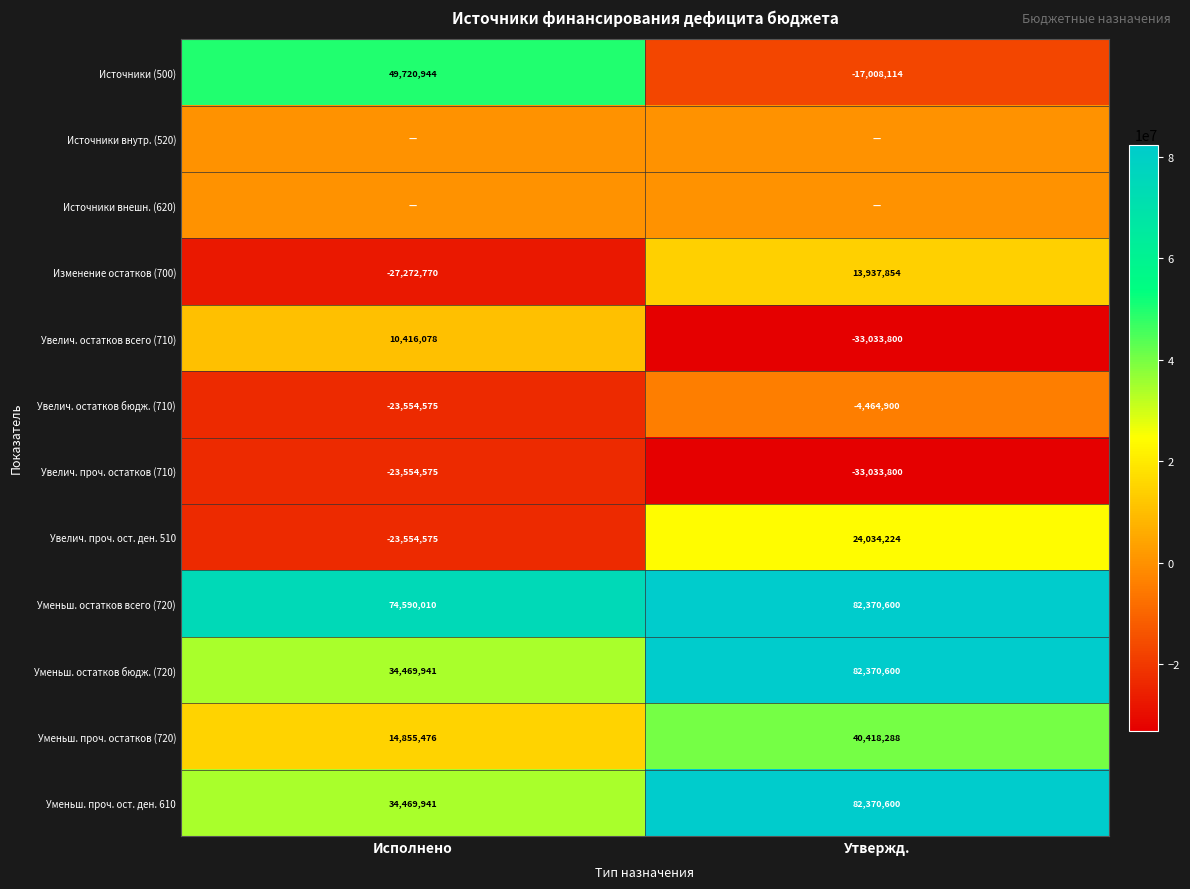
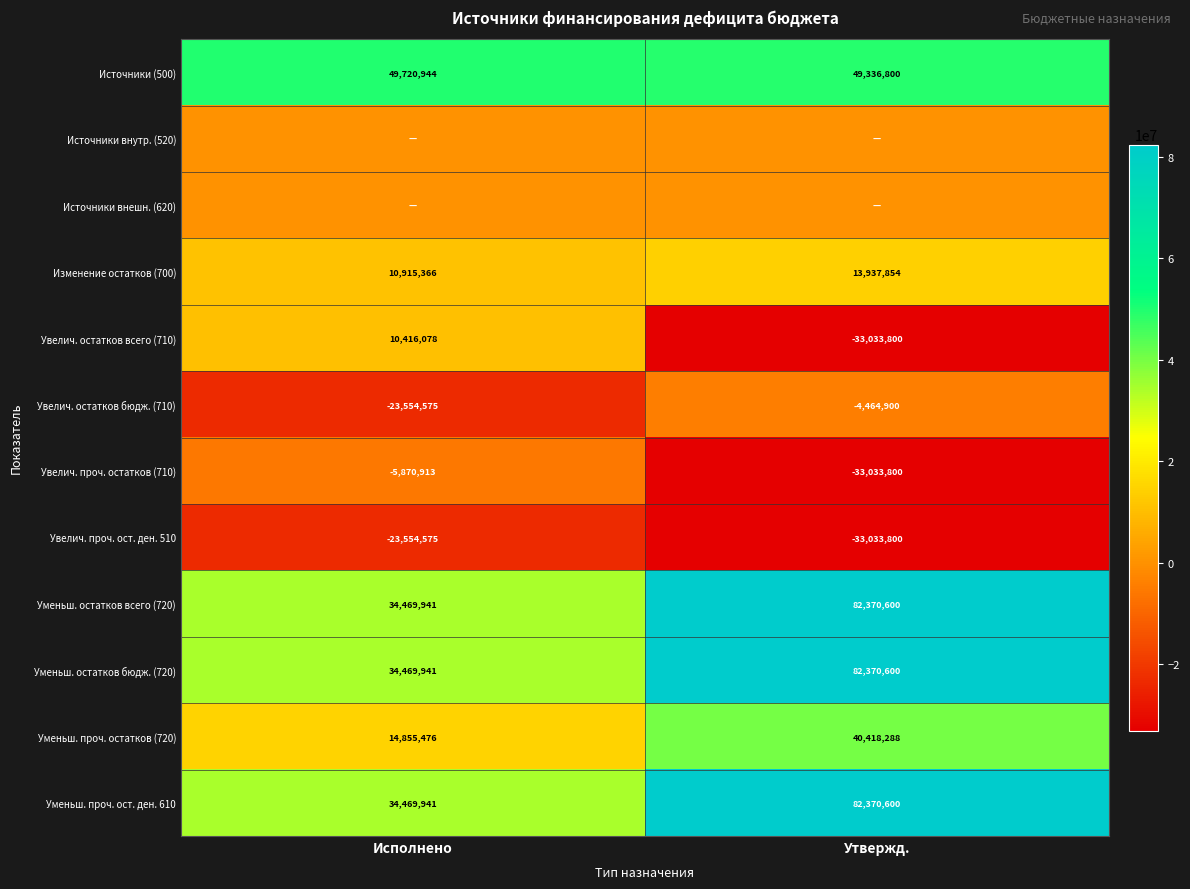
  {
    "Источники (500)": {
      "Исполнено": "49,720,944",
-     "Утвержд.": "-17,008,114"
+     "Утвержд.": "49,336,800"
    },
    "Изменение остатков (700)": {
-     "Исполнено": "-27,272,770",
+     "Исполнено": "10,915,366",
      "Утвержд.": "13,937,854"
    },
    "Увелич. остатков всего (710)": {
      "Исполнено": "10,416,078",
      "Утвержд.": "-33,033,800"
    },
    "Увелич. остатков бюдж. (710)": {
      "Исполнено": "-23,554,575",
      "Утвержд.": "-4,464,900"
    },
    "Увелич. проч. остатков (710)": {
-     "Исполнено": "-23,554,575",
+     "Исполнено": "-5,870,913",
      "Утвержд.": "-33,033,800"
    },
    "Увелич. проч. ост. ден. 510": {
      "Исполнено": "-23,554,575",
-     "Утвержд.": "24,034,224"
+     "Утвержд.": "-33,033,800"
    },
    "Уменьш. остатков всего (720)": {
-     "Исполнено": "74,590,010",
+     "Исполнено": "34,469,941",
      "Утвержд.": "82,370,600"
    },
    "Уменьш. остатков бюдж. (720)": {
      "Исполнено": "34,469,941",
      "Утвержд.": "82,370,600"
    },
    "Уменьш. проч. остатков (720)": {
      "Исполнено": "14,855,476",
      "Утвержд.": "40,418,288"
    },
    "Уменьш. проч. ост. ден. 610": {
      "Исполнено": "34,469,941",
      "Утвержд.": "82,370,600"
    }
  }
